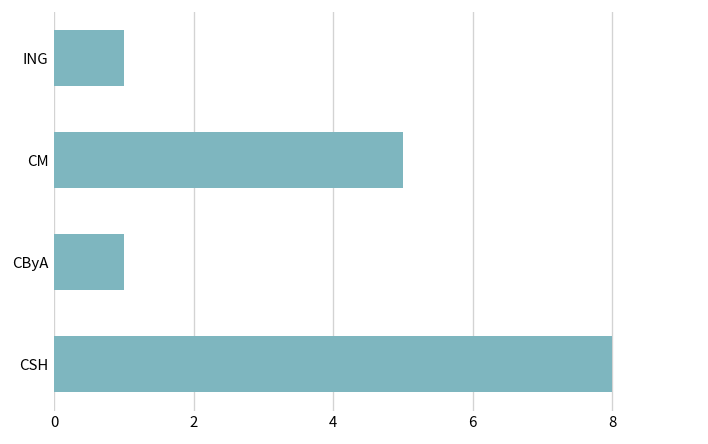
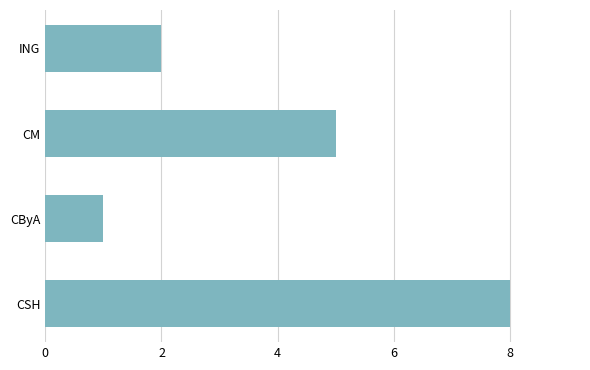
  {
-   "ING": 1,
+   "ING": 2,
    "CM": 5,
    "CByA": 1,
    "CSH": 8
  }
